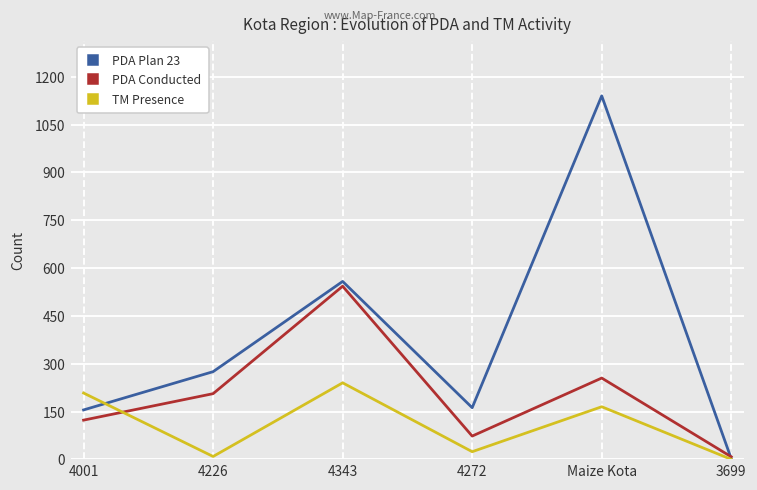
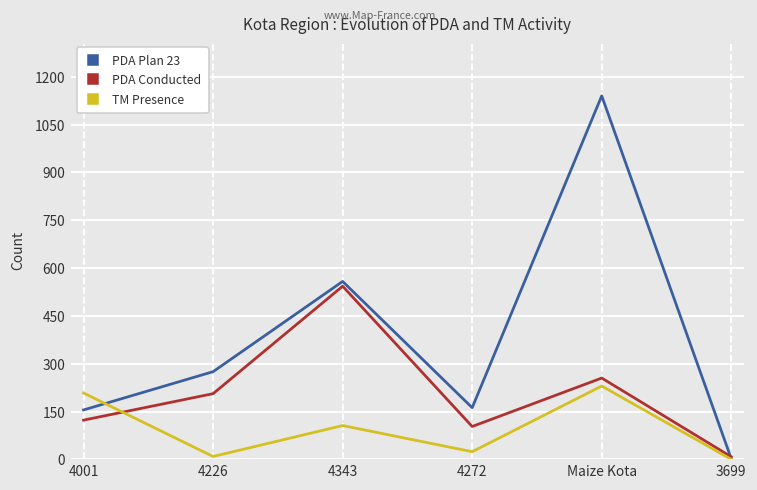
  {
    "PDA Plan 23": {
      "4001": 160,
      "4226": 280,
      "4343": 560,
      "4272": 160,
      "Maize Kota": 1140
    },
    "PDA Conducted": {
      "4001": 120,
      "4226": 210,
      "4343": 540,
-     "4272": 70,
+     "4272": 100,
      "Maize Kota": 260
    },
    "TM Presence": {
      "4001": 210,
      "4226": 10,
-     "4343": 240,
+     "4343": 110,
      "4272": 20,
-     "Maize Kota": 170
+     "Maize Kota": 230
    }
  }
